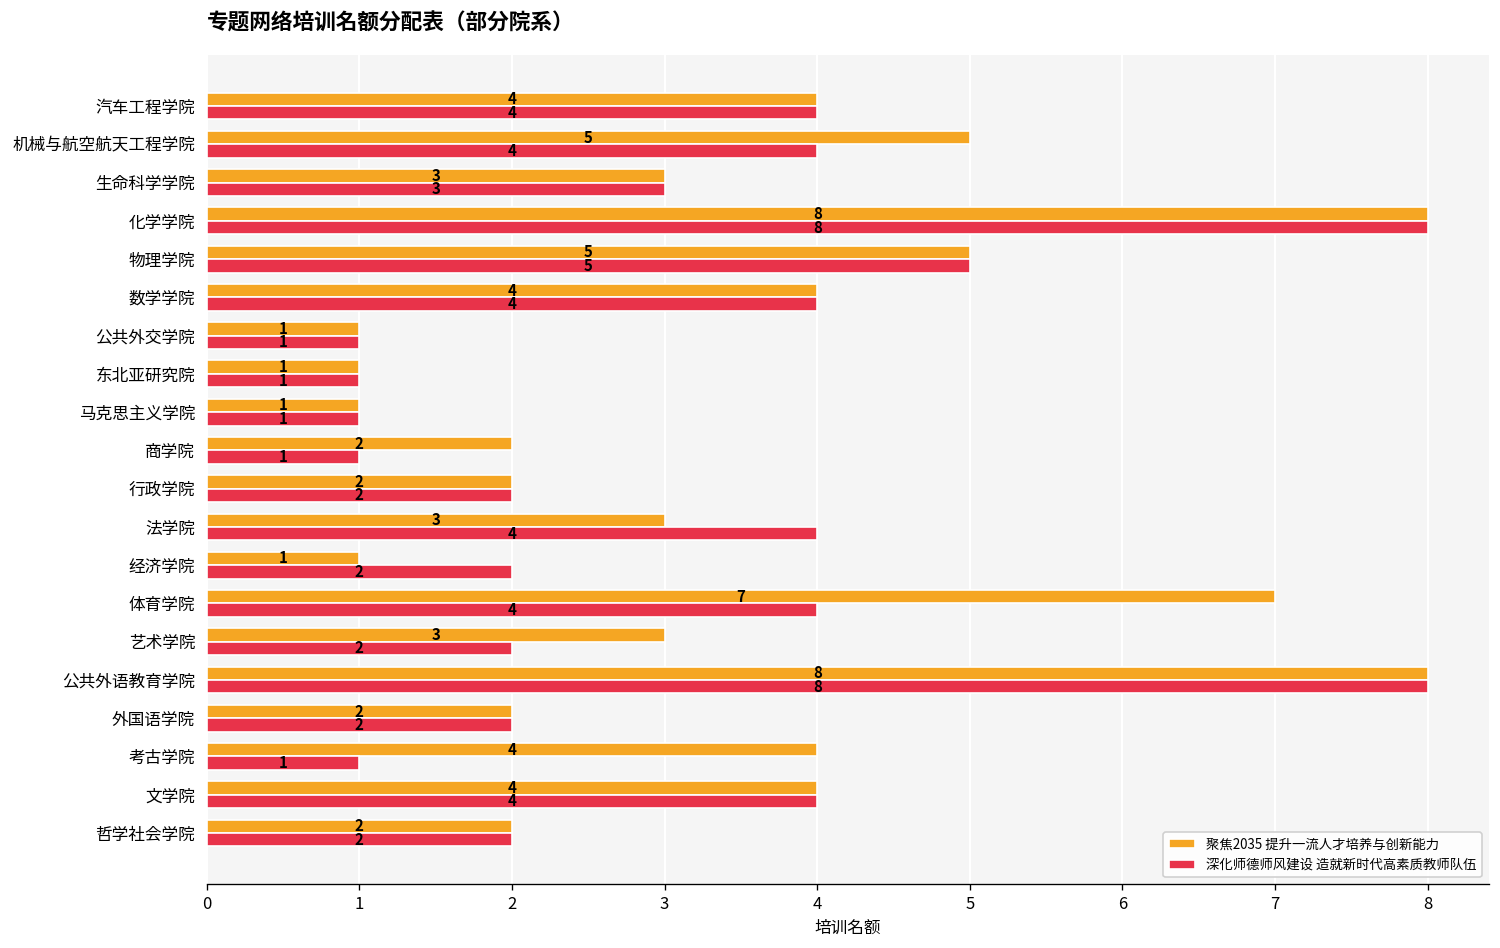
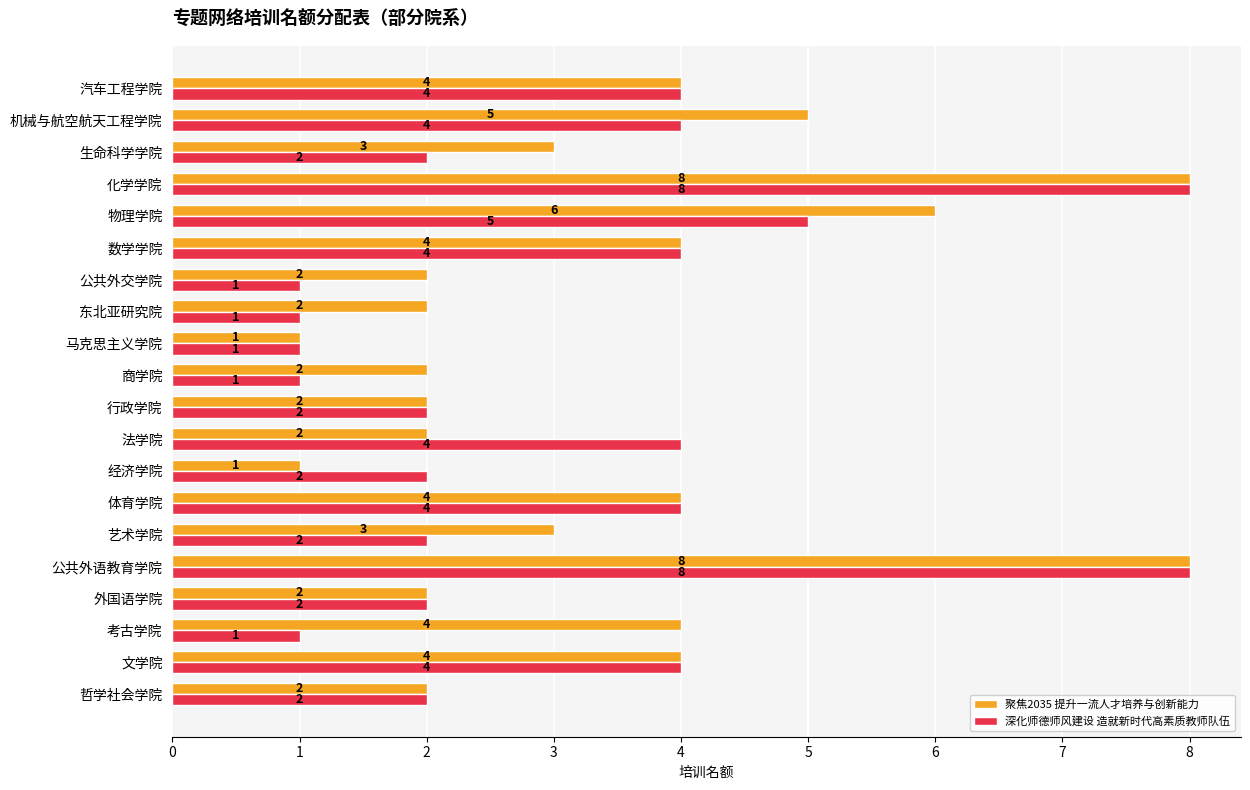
  {
    "聚焦2035 提升一流人才培养与创新能力": {
      "汽车工程学院": 4,
      "机械与航空航天工程学院": 5,
      "生命科学学院": 3,
      "化学学院": 8,
-     "物理学院": 5,
+     "物理学院": 6,
      "数学学院": 4,
-     "公共外交学院": 1,
-     "东北亚研究院": 1,
+     "公共外交学院": 2,
+     "东北亚研究院": 2,
      "马克思主义学院": 1,
      "商学院": 2,
      "行政学院": 2,
-     "法学院": 3,
+     "法学院": 2,
      "经济学院": 1,
-     "体育学院": 7,
+     "体育学院": 4,
      "艺术学院": 3,
      "公共外语教育学院": 8,
      "外国语学院": 2,
      "考古学院": 4,
      "文学院": 4,
      "哲学社会学院": 2
    },
    "深化师德师风建设 造就新时代高素质教师队伍": {
      "汽车工程学院": 4,
      "机械与航空航天工程学院": 4,
-     "生命科学学院": 3,
+     "生命科学学院": 2,
      "化学学院": 8,
      "物理学院": 5,
      "数学学院": 4,
      "公共外交学院": 1,
      "东北亚研究院": 1,
      "马克思主义学院": 1,
      "商学院": 1,
      "行政学院": 2,
      "法学院": 4,
      "经济学院": 2,
      "体育学院": 4,
      "艺术学院": 2,
      "公共外语教育学院": 8,
      "外国语学院": 2,
      "考古学院": 1,
      "文学院": 4,
      "哲学社会学院": 2
    }
  }
